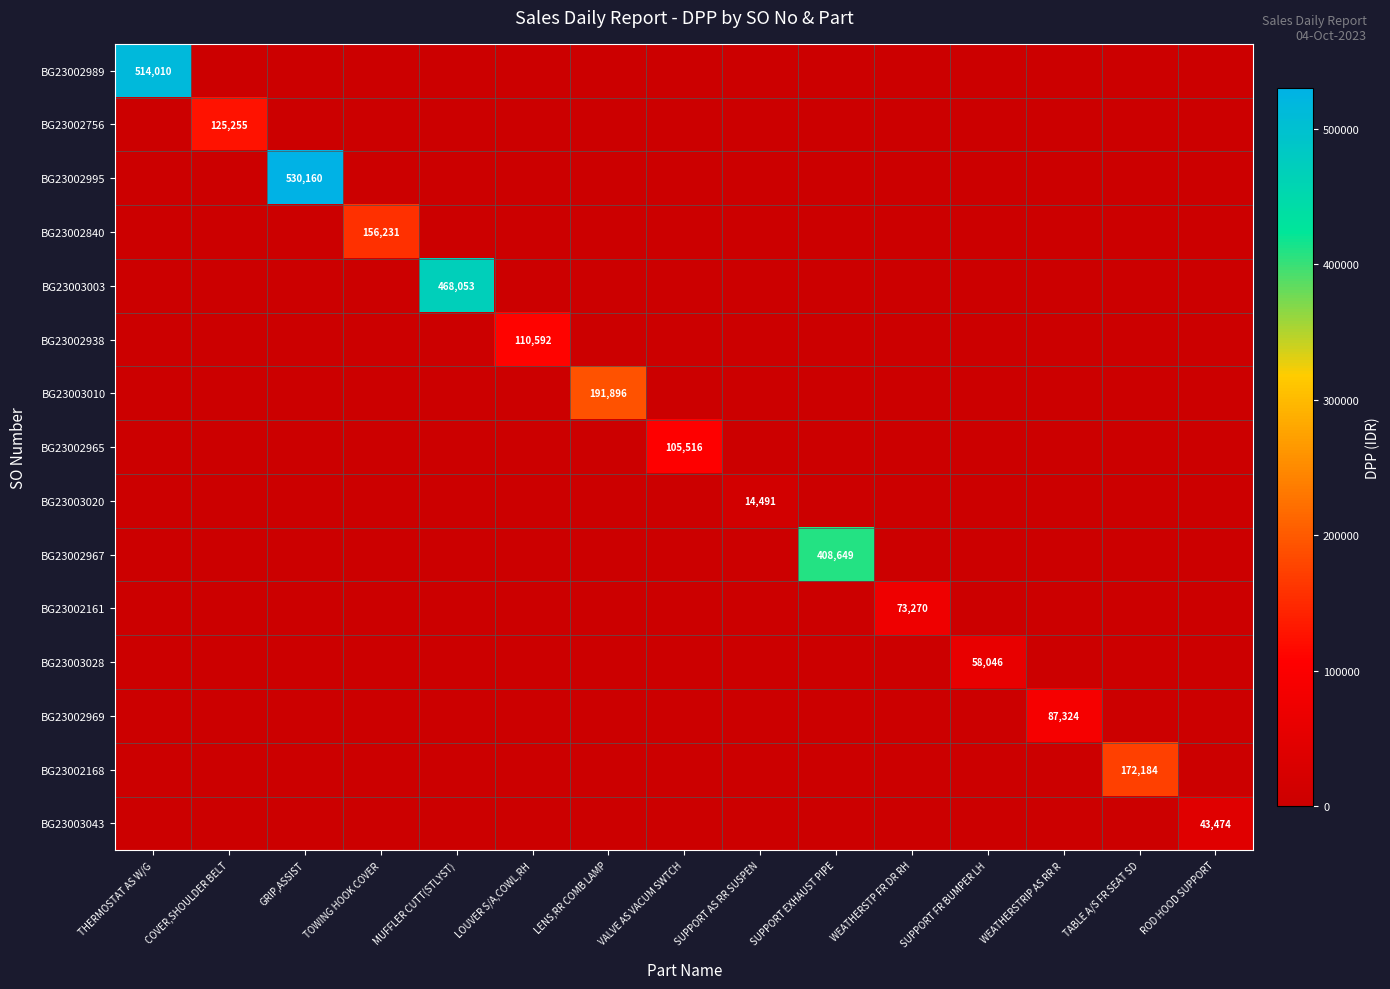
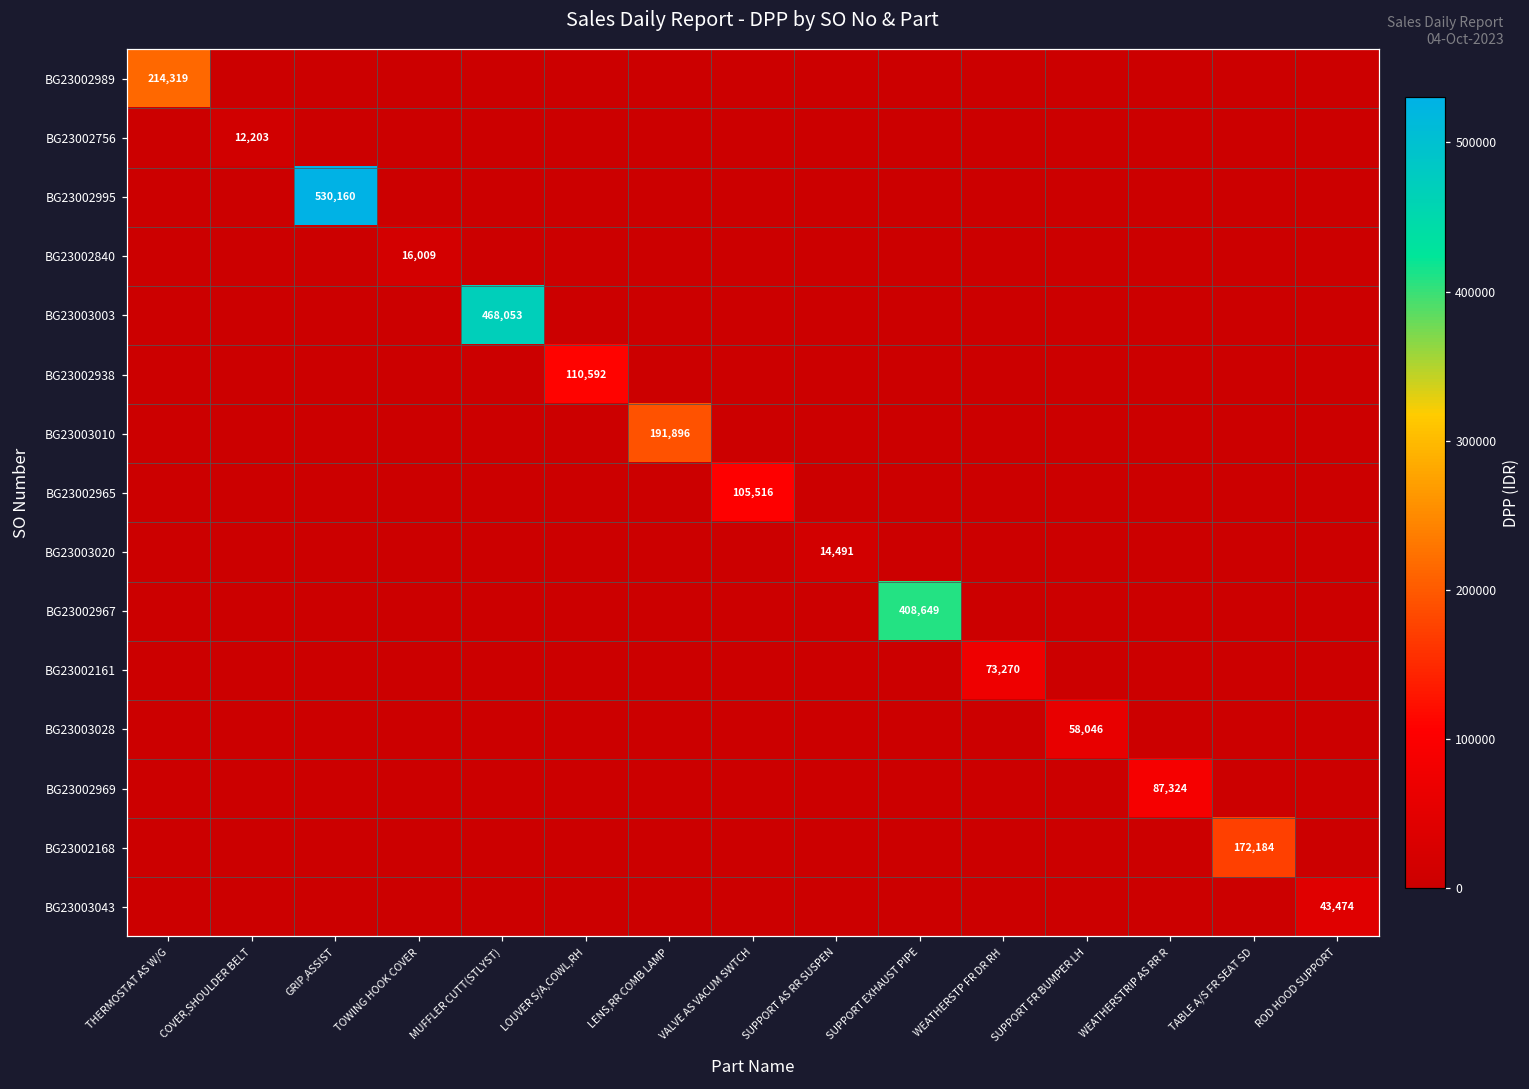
  {
    "BG23002989": {
-     "THERMOSTAT AS W/G": "514,010"
+     "THERMOSTAT AS W/G": "214,319"
    },
    "BG23002756": {
-     "COVER,SHOULDER BELT": "125,255"
+     "COVER,SHOULDER BELT": "12,203"
    },
    "BG23002995": {
      "GRIP,ASSIST": "530,160"
    },
    "BG23002840": {
-     "TOWING HOOK COVER": "156,231"
+     "TOWING HOOK COVER": "16,009"
    },
    "BG23003003": {
      "MUFFLER CUTT(STLYST)": "468,053"
    },
    "BG23002938": {
      "LOUVER S/A,COWL,RH": "110,592"
    },
    "BG23003010": {
      "LENS,RR COMB LAMP": "191,896"
    },
    "BG23002965": {
      "VALVE AS VACUM SWTCH": "105,516"
    },
    "BG23003020": {
      "SUPPORT AS RR SUSPEN": "14,491"
    },
    "BG23002967": {
      "SUPPORT EXHAUST PIPE": "408,649"
    },
    "BG23002161": {
      "WEATHERSTP FR DR RH": "73,270"
    },
    "BG23003028": {
      "SUPPORT FR BUMPER LH": "58,046"
    },
    "BG23002969": {
      "WEATHERSTRIP AS RR R": "87,324"
    },
    "BG23002168": {
      "TABLE A/S FR SEAT SD": "172,184"
    },
    "BG23003043": {
      "ROD HOOD SUPPORT": "43,474"
    }
  }
